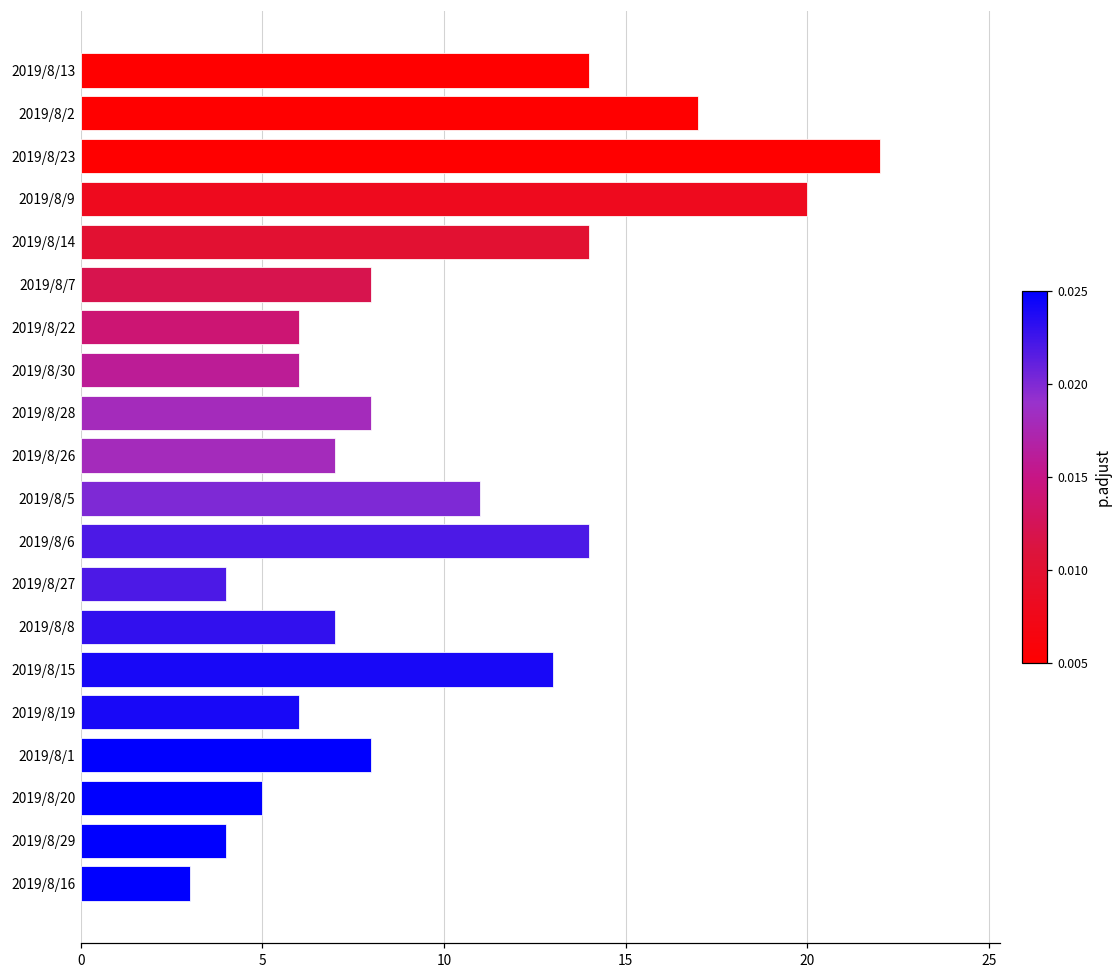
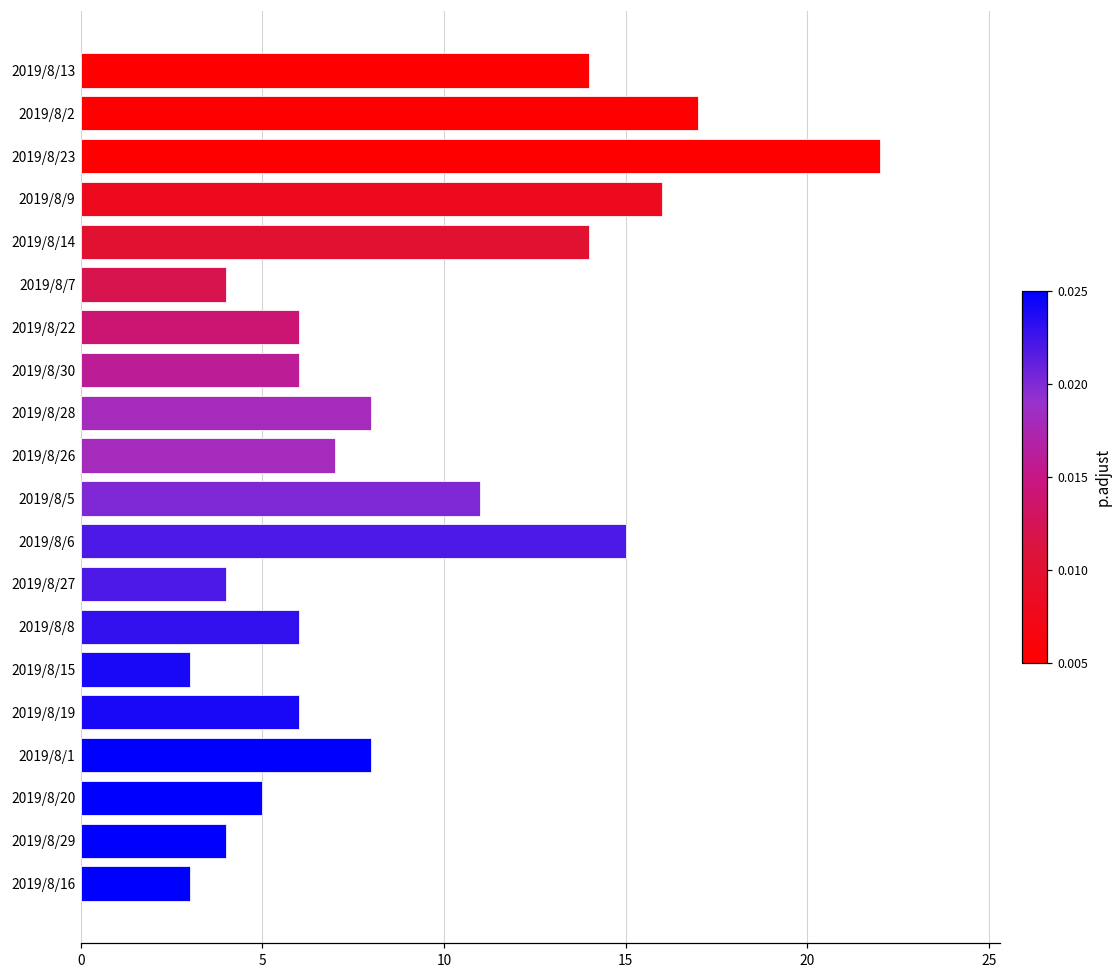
  {
    "2019/8/13": 14,
    "2019/8/2": 17,
    "2019/8/23": 22,
-   "2019/8/9": 20,
+   "2019/8/9": 16,
    "2019/8/14": 14,
-   "2019/8/7": 8,
+   "2019/8/7": 4,
    "2019/8/22": 6,
    "2019/8/30": 6,
    "2019/8/28": 8,
    "2019/8/26": 7,
    "2019/8/5": 11,
-   "2019/8/6": 14,
+   "2019/8/6": 15,
    "2019/8/27": 4,
-   "2019/8/8": 7,
-   "2019/8/15": 13,
+   "2019/8/8": 6,
+   "2019/8/15": 3,
    "2019/8/19": 6,
    "2019/8/1": 8,
    "2019/8/20": 5,
    "2019/8/29": 4,
    "2019/8/16": 3
  }
